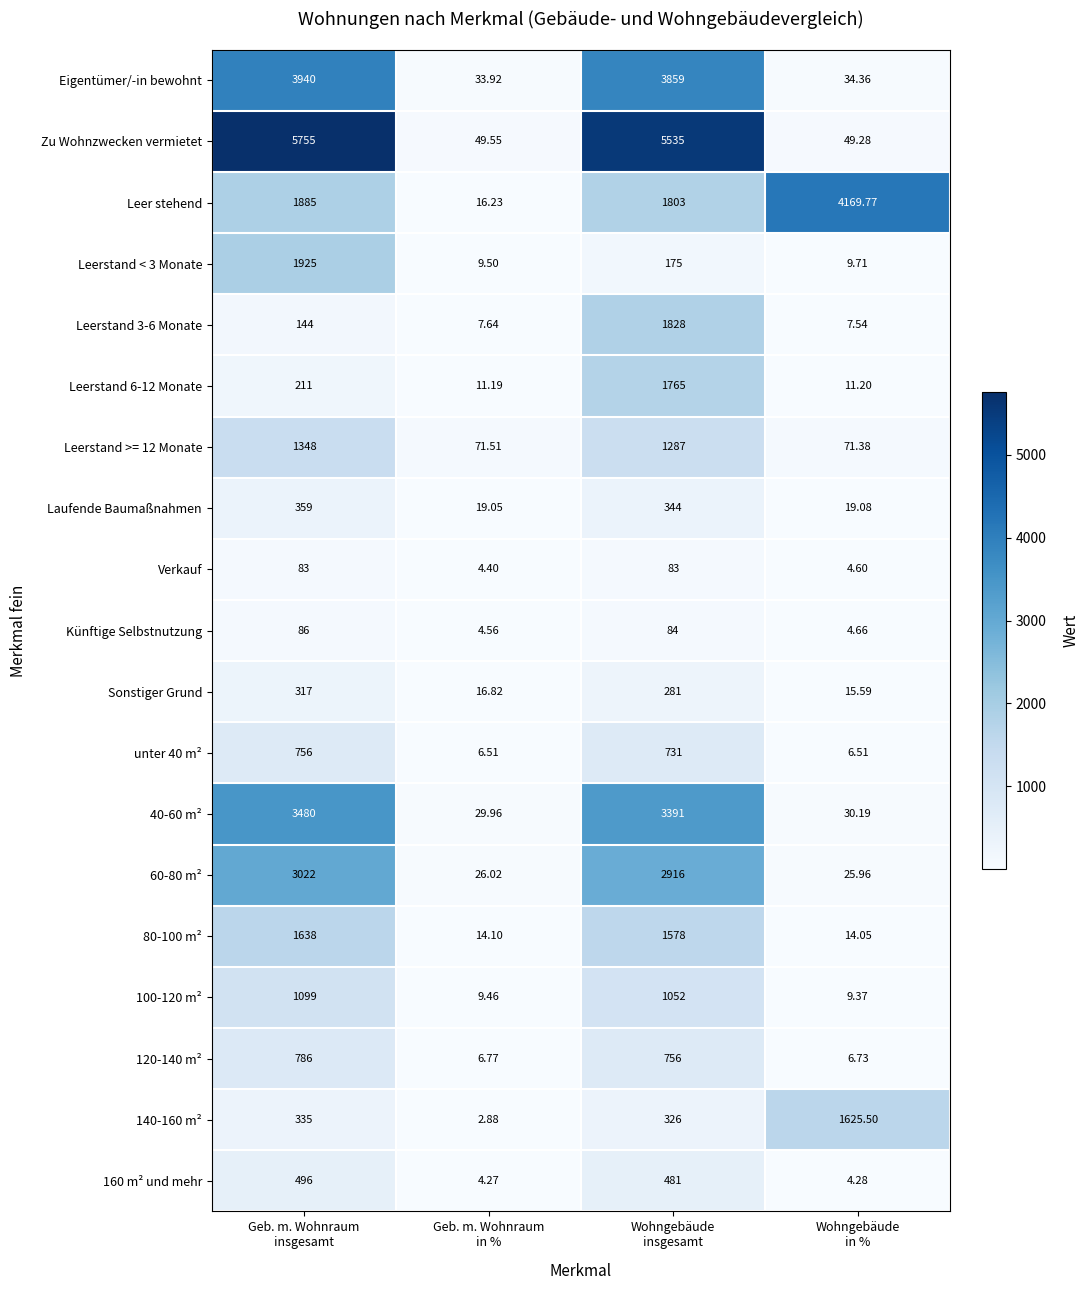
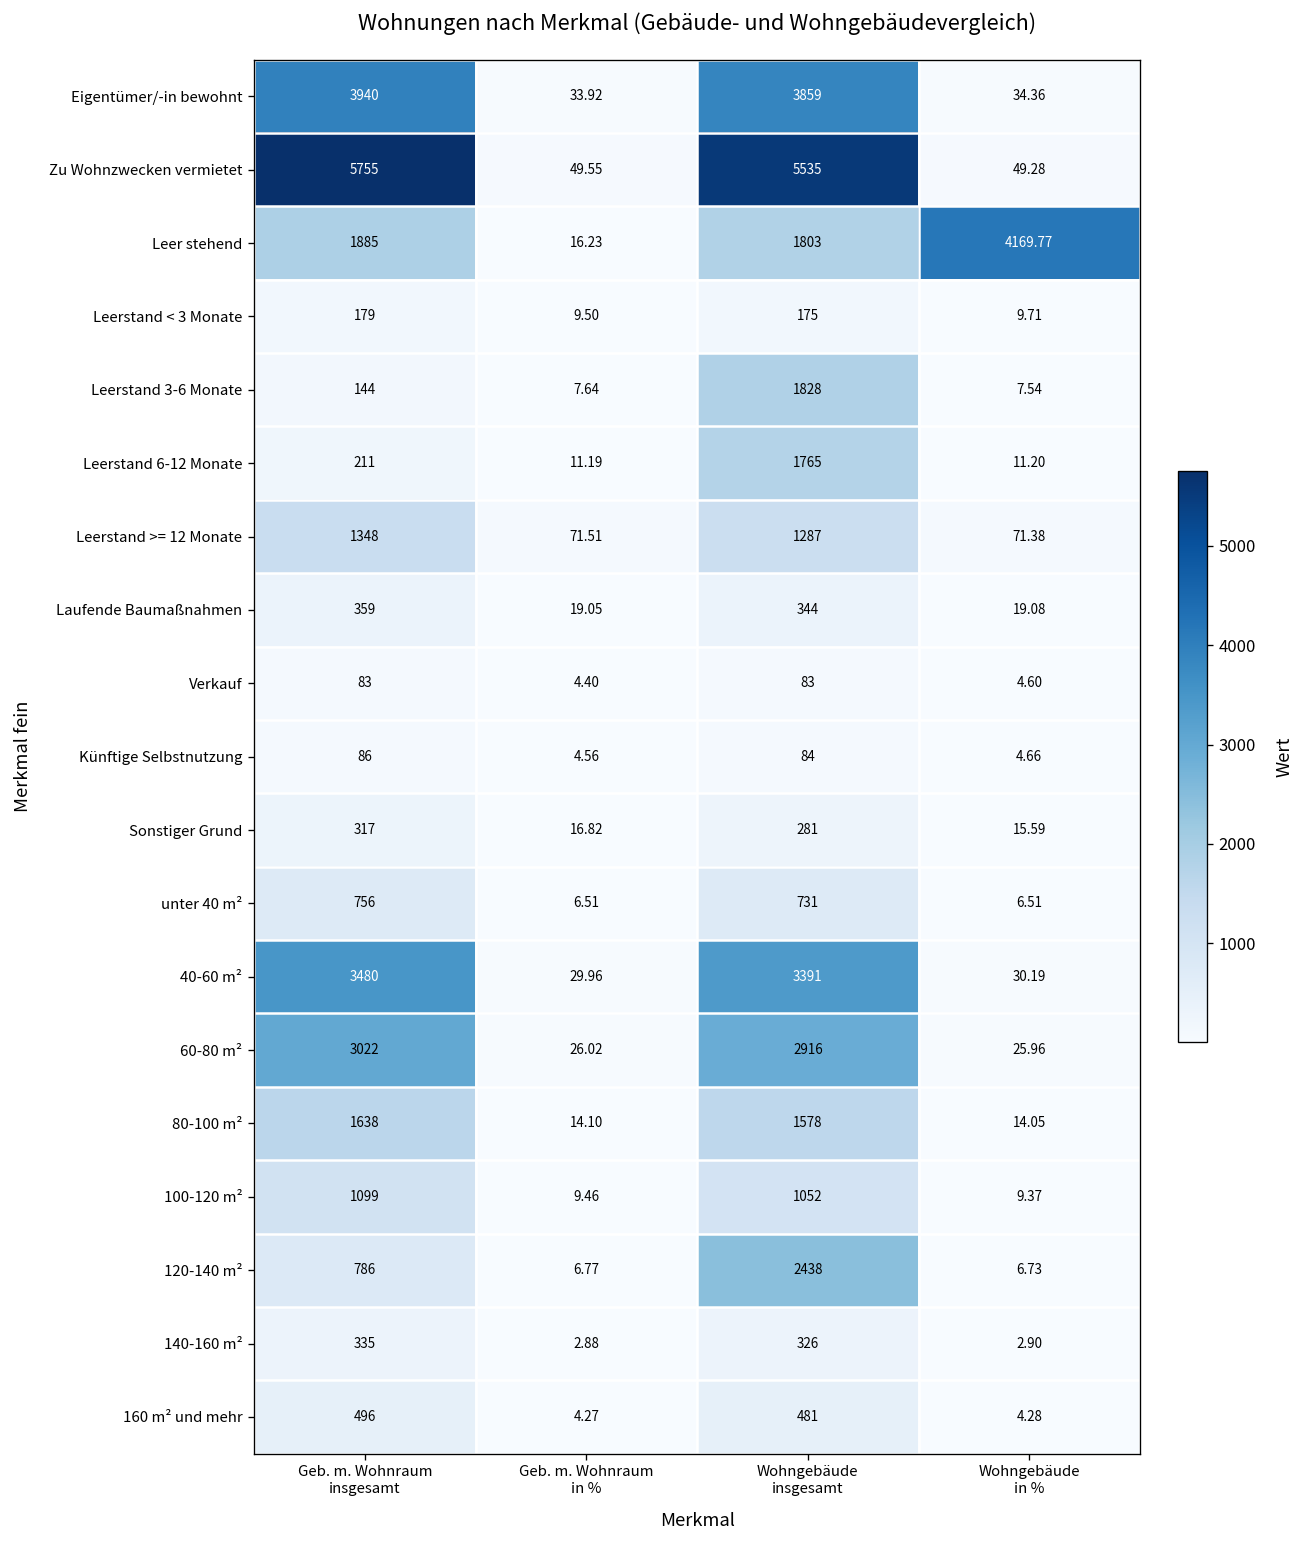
  {
    "Eigentümer/-in bewohnt": {
      "Geb. m. Wohnraum insgesamt": 3940,
      "Geb. m. Wohnraum in %": 33.92,
      "Wohngebäude insgesamt": 3859,
      "Wohngebäude in %": 34.36
    },
    "Zu Wohnzwecken vermietet": {
      "Geb. m. Wohnraum insgesamt": 5755,
      "Geb. m. Wohnraum in %": 49.55,
      "Wohngebäude insgesamt": 5535,
      "Wohngebäude in %": 49.28
    },
    "Leer stehend": {
      "Geb. m. Wohnraum insgesamt": 1885,
      "Geb. m. Wohnraum in %": 16.23,
      "Wohngebäude insgesamt": 1803,
      "Wohngebäude in %": 4169.77
    },
    "Leerstand < 3 Monate": {
-     "Geb. m. Wohnraum insgesamt": 1925,
+     "Geb. m. Wohnraum insgesamt": 179,
      "Geb. m. Wohnraum in %": 9.50,
      "Wohngebäude insgesamt": 175,
      "Wohngebäude in %": 9.71
    },
    "Leerstand 3-6 Monate": {
      "Geb. m. Wohnraum insgesamt": 144,
      "Geb. m. Wohnraum in %": 7.64,
      "Wohngebäude insgesamt": 1828,
      "Wohngebäude in %": 7.54
    },
    "Leerstand 6-12 Monate": {
      "Geb. m. Wohnraum insgesamt": 211,
      "Geb. m. Wohnraum in %": 11.19,
      "Wohngebäude insgesamt": 1765,
      "Wohngebäude in %": 11.20
    },
    "Leerstand >= 12 Monate": {
      "Geb. m. Wohnraum insgesamt": 1348,
      "Geb. m. Wohnraum in %": 71.51,
      "Wohngebäude insgesamt": 1287,
      "Wohngebäude in %": 71.38
    },
    "Laufende Baumaßnahmen": {
      "Geb. m. Wohnraum insgesamt": 359,
      "Geb. m. Wohnraum in %": 19.05,
      "Wohngebäude insgesamt": 344,
      "Wohngebäude in %": 19.08
    },
    "Verkauf": {
      "Geb. m. Wohnraum insgesamt": 83,
      "Geb. m. Wohnraum in %": 4.40,
      "Wohngebäude insgesamt": 83,
      "Wohngebäude in %": 4.60
    },
    "Künftige Selbstnutzung": {
      "Geb. m. Wohnraum insgesamt": 86,
      "Geb. m. Wohnraum in %": 4.56,
      "Wohngebäude insgesamt": 84,
      "Wohngebäude in %": 4.66
    },
    "Sonstiger Grund": {
      "Geb. m. Wohnraum insgesamt": 317,
      "Geb. m. Wohnraum in %": 16.82,
      "Wohngebäude insgesamt": 281,
      "Wohngebäude in %": 15.59
    },
    "unter 40 m²": {
      "Geb. m. Wohnraum insgesamt": 756,
      "Geb. m. Wohnraum in %": 6.51,
      "Wohngebäude insgesamt": 731,
      "Wohngebäude in %": 6.51
    },
    "40-60 m²": {
      "Geb. m. Wohnraum insgesamt": 3480,
      "Geb. m. Wohnraum in %": 29.96,
      "Wohngebäude insgesamt": 3391,
      "Wohngebäude in %": 30.19
    },
    "60-80 m²": {
      "Geb. m. Wohnraum insgesamt": 3022,
      "Geb. m. Wohnraum in %": 26.02,
      "Wohngebäude insgesamt": 2916,
      "Wohngebäude in %": 25.96
    },
    "80-100 m²": {
      "Geb. m. Wohnraum insgesamt": 1638,
      "Geb. m. Wohnraum in %": 14.10,
      "Wohngebäude insgesamt": 1578,
      "Wohngebäude in %": 14.05
    },
    "100-120 m²": {
      "Geb. m. Wohnraum insgesamt": 1099,
      "Geb. m. Wohnraum in %": 9.46,
      "Wohngebäude insgesamt": 1052,
      "Wohngebäude in %": 9.37
    },
    "120-140 m²": {
      "Geb. m. Wohnraum insgesamt": 786,
      "Geb. m. Wohnraum in %": 6.77,
-     "Wohngebäude insgesamt": 756,
+     "Wohngebäude insgesamt": 2438,
      "Wohngebäude in %": 6.73
    },
    "140-160 m²": {
      "Geb. m. Wohnraum insgesamt": 335,
      "Geb. m. Wohnraum in %": 2.88,
      "Wohngebäude insgesamt": 326,
-     "Wohngebäude in %": 1625.50
+     "Wohngebäude in %": 2.90
    },
    "160 m² und mehr": {
      "Geb. m. Wohnraum insgesamt": 496,
      "Geb. m. Wohnraum in %": 4.27,
      "Wohngebäude insgesamt": 481,
      "Wohngebäude in %": 4.28
    }
  }
